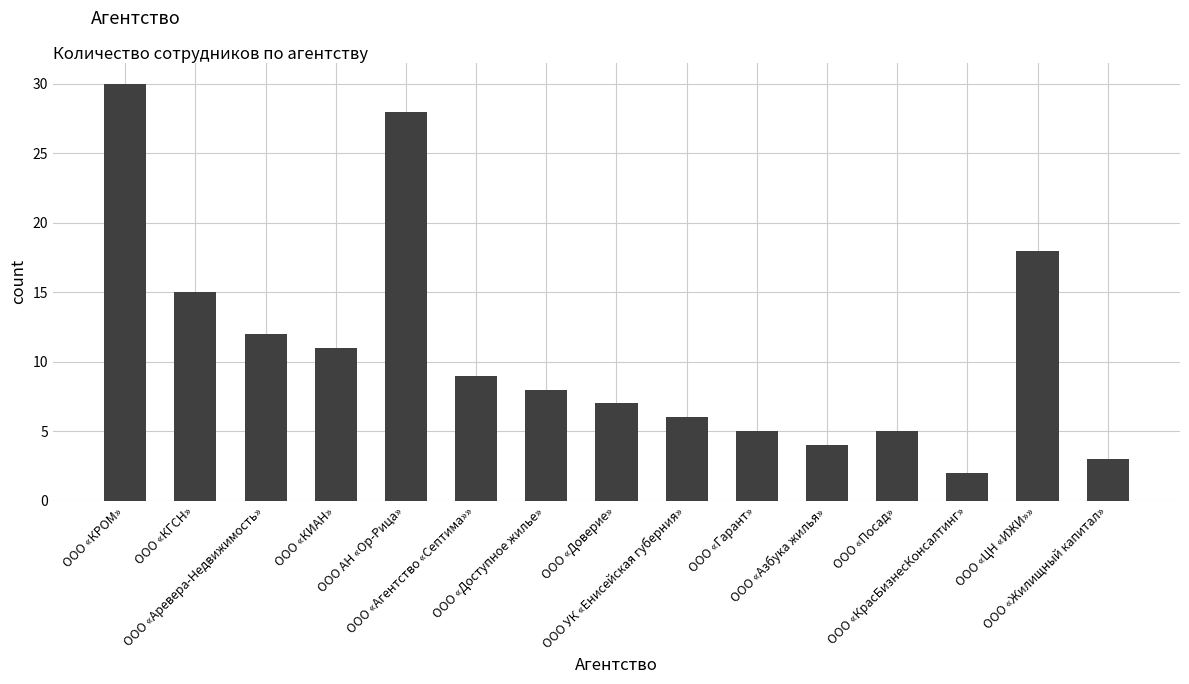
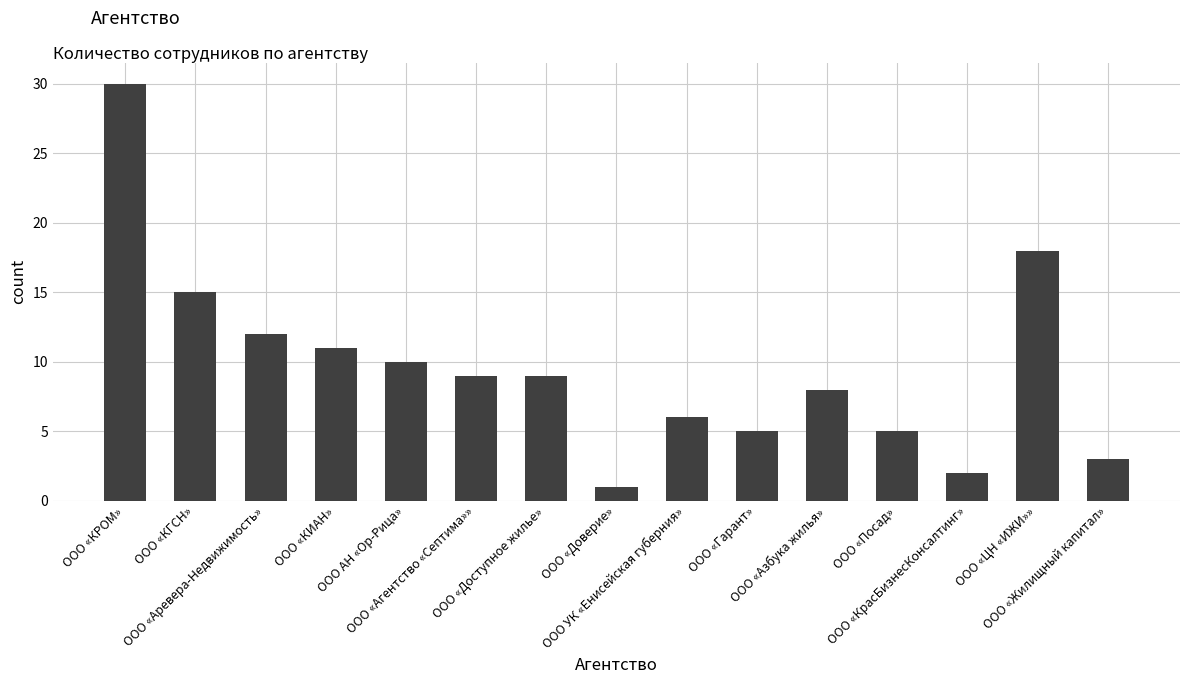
  {
    "ООО «КРОМ»": 30,
    "ООО «КГСН»": 15,
    "ООО «Аревера-Недвижимость»": 12,
    "ООО «КИАН»": 11,
-   "ООО АН «Ор-Рица»": 28,
+   "ООО АН «Ор-Рица»": 10,
    "ООО «Агентство «Септима»»": 9,
-   "ООО «Доступное жилье»": 8,
-   "ООО «Доверие»": 7,
+   "ООО «Доступное жилье»": 9,
+   "ООО «Доверие»": 1,
    "ООО УК «Енисейская губерния»": 6,
    "ООО «Гарант»": 5,
-   "ООО «Азбука жилья»": 4,
+   "ООО «Азбука жилья»": 8,
    "ООО «Посад»": 5,
    "ООО «КрасБизнесКонсалтинг»": 2,
    "ООО «ЦН «ИЖИ»»": 18,
    "ООО «Жилищный капитал»": 3
  }
